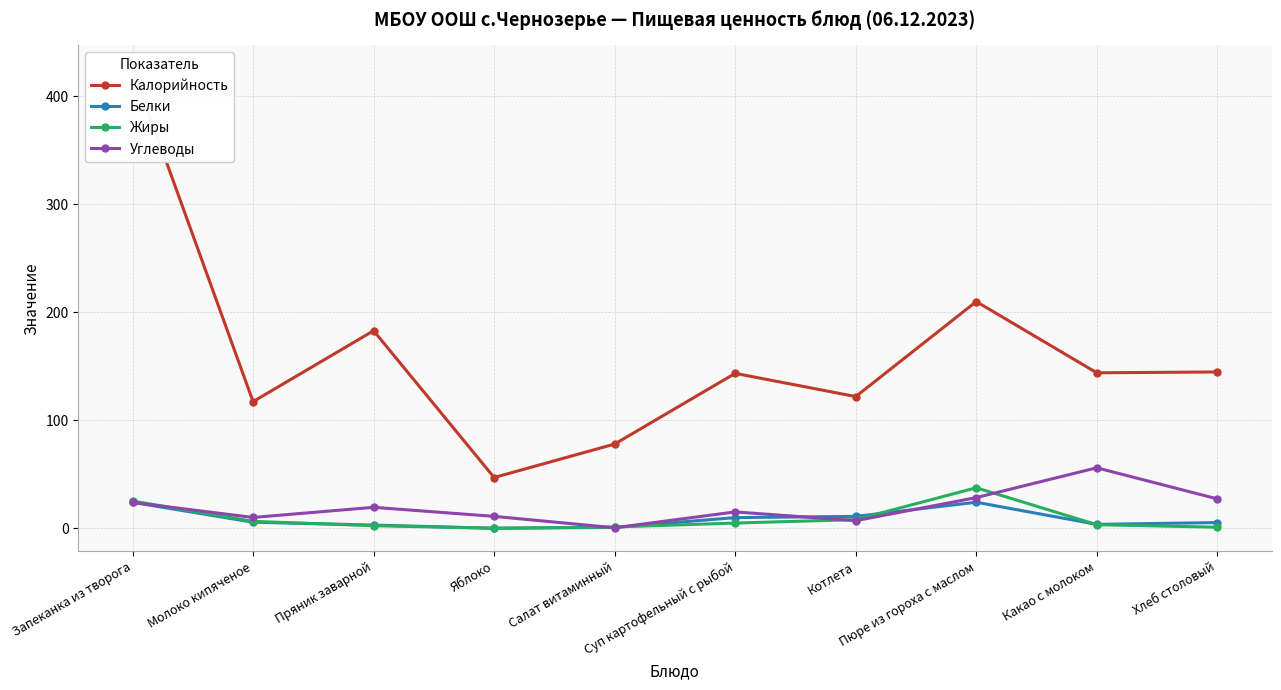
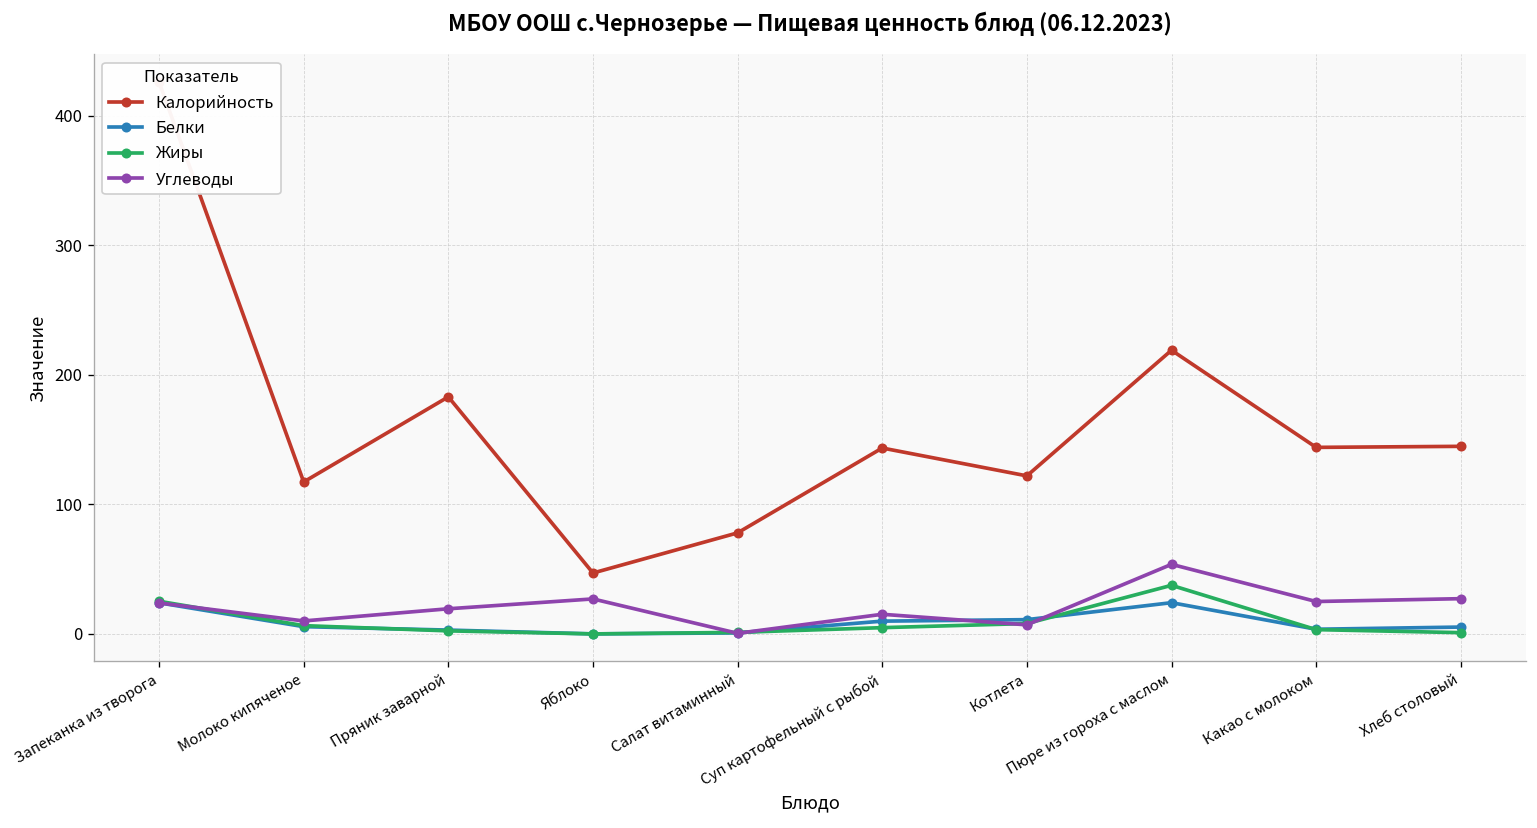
  {
    "Калорийность": {
      "Молоко кипяченое": 117,
      "Пряник заварной": 183,
      "Яблоко": 47,
      "Салат витаминный": 78,
      "Суп картофельный с рыбой": 144,
      "Котлета": 122,
-     "Пюре из гороха с маслом": 210,
+     "Пюре из гороха с маслом": 219,
      "Какао с молоком": 144,
      "Хлеб столовый": 145
    },
    "Белки": {
      "Суп картофельный с рыбой": 10,
      "Котлета": 11,
      "Пюре из гороха с маслом": 24,
      "Хлеб столовый": 5
    },
    "Жиры": {
      "Суп картофельный с рыбой": 5,
      "Пюре из гороха с маслом": 38,
      "Хлеб столовый": 1
    },
    "Углеводы": {
      "Молоко кипяченое": 10,
      "Пряник заварной": 19,
-     "Яблоко": 11,
+     "Яблоко": 27,
      "Суп картофельный с рыбой": 15,
-     "Пюре из гороха с маслом": 28,
-     "Какао с молоком": 56,
+     "Пюре из гороха с маслом": 54,
+     "Какао с молоком": 25,
      "Хлеб столовый": 27
    }
  }
